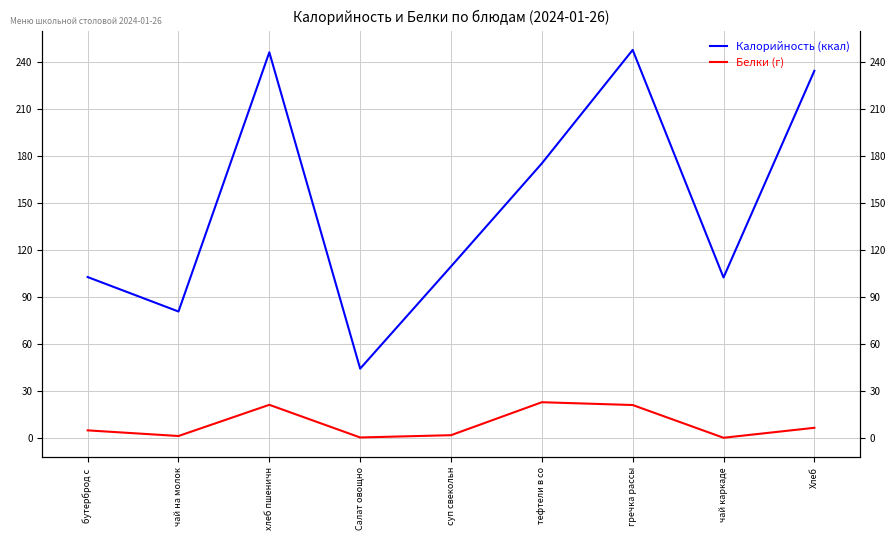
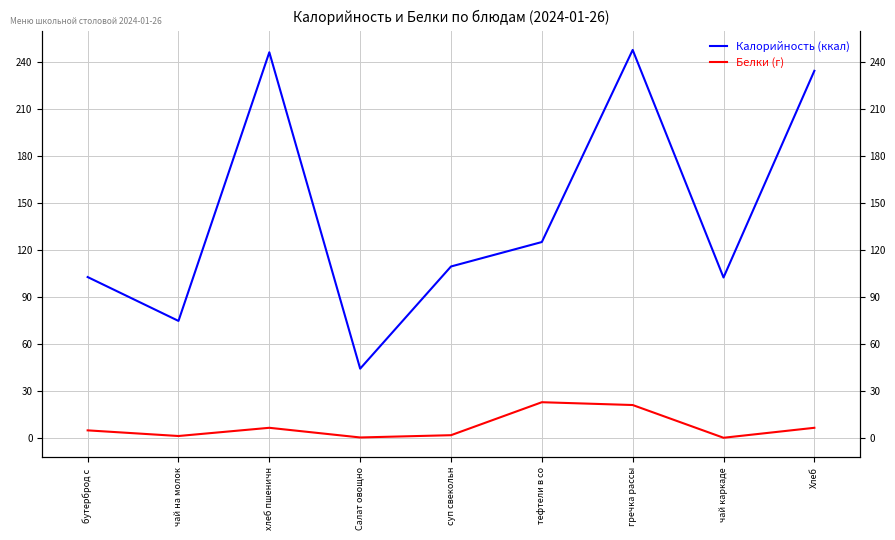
  {
    "Калорийность (ккал)": {
      "бутерброд с": 103,
-     "чай на молок": 81,
+     "чай на молок": 75,
      "хлеб пшеничн": 247,
      "Салат овощно": 45,
      "суп свекольн": 110,
-     "тефтели в со": 176,
+     "тефтели в со": 125,
      "гречка рассы": 248,
      "чай каркаде": 103,
      "Хлеб": 235
    },
    "Белки (г)": {
      "бутерброд с": 5,
      "чай на молок": 2,
-     "хлеб пшеничн": 21,
+     "хлеб пшеничн": 7,
      "Салат овощно": 1,
      "суп свекольн": 2,
      "тефтели в со": 23,
      "гречка рассы": 21,
      "чай каркаде": 0,
      "Хлеб": 7
    }
  }
